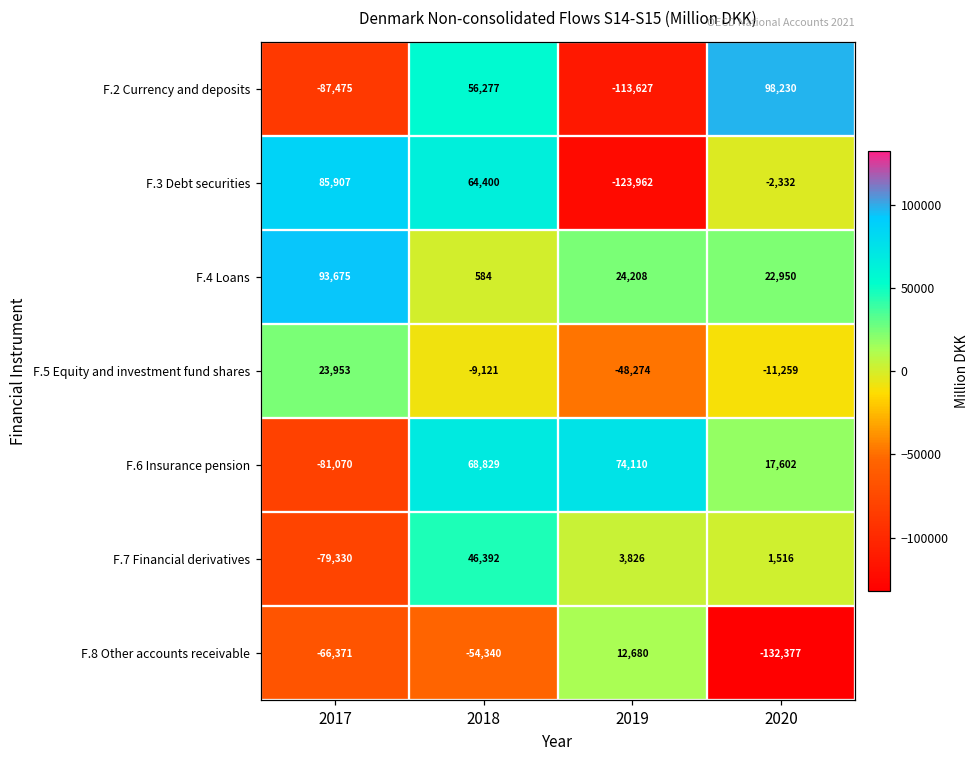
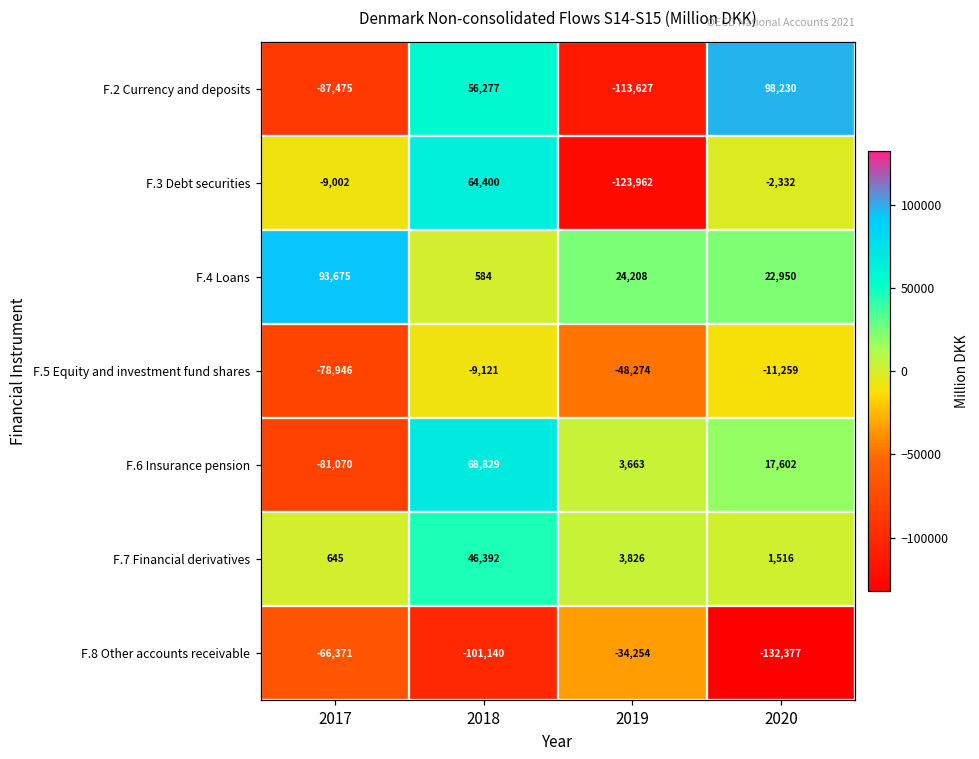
  {
    "F.2 Currency and deposits": {
      "2017": "-87,475",
      "2018": "56,277",
      "2019": "-113,627",
      "2020": "98,230"
    },
    "F.3 Debt securities": {
-     "2017": "85,907",
+     "2017": "-9,002",
      "2018": "64,400",
      "2019": "-123,962",
      "2020": "-2,332"
    },
    "F.4 Loans": {
      "2017": "93,675",
      "2018": "584",
      "2019": "24,208",
      "2020": "22,950"
    },
    "F.5 Equity and investment fund shares": {
-     "2017": "23,953",
+     "2017": "-78,946",
      "2018": "-9,121",
      "2019": "-48,274",
      "2020": "-11,259"
    },
    "F.6 Insurance pension": {
      "2017": "-81,070",
      "2018": "68,829",
-     "2019": "74,110",
+     "2019": "3,663",
      "2020": "17,602"
    },
    "F.7 Financial derivatives": {
-     "2017": "-79,330",
+     "2017": "645",
      "2018": "46,392",
      "2019": "3,826",
      "2020": "1,516"
    },
    "F.8 Other accounts receivable": {
      "2017": "-66,371",
-     "2018": "-54,340",
-     "2019": "12,680",
+     "2018": "-101,140",
+     "2019": "-34,254",
      "2020": "-132,377"
    }
  }
